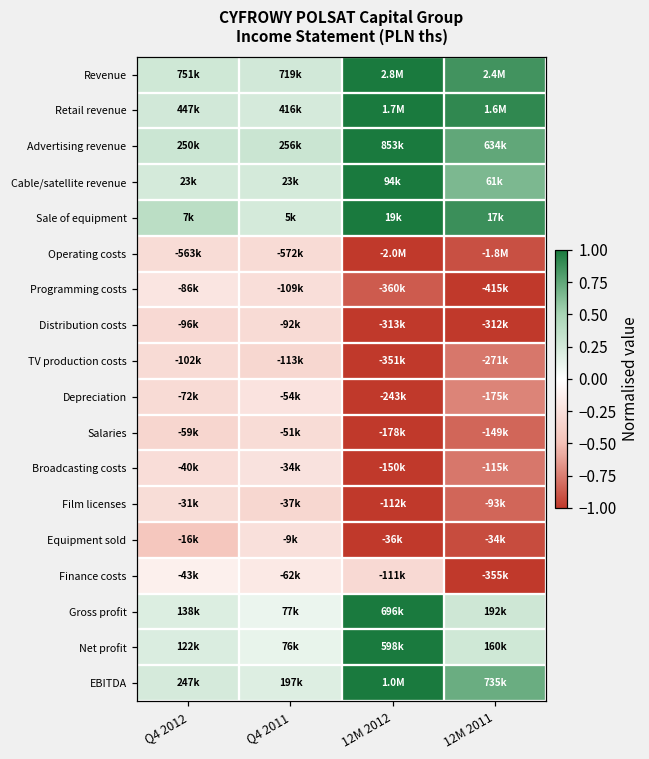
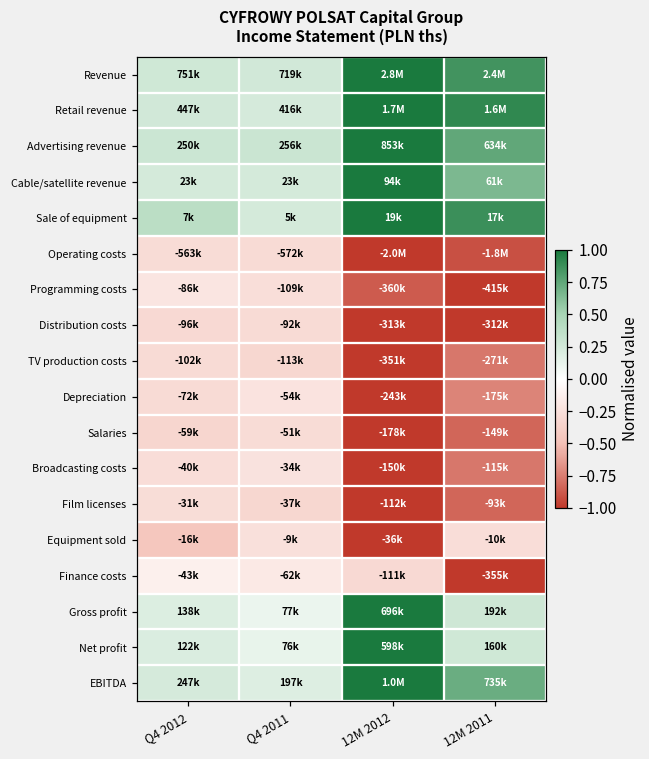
  {
    "Revenue": {
      "Q4 2012": "751k",
      "Q4 2011": "719k",
      "12M 2012": "2.8M",
      "12M 2011": "2.4M"
    },
    "Retail revenue": {
      "Q4 2012": "447k",
      "Q4 2011": "416k",
      "12M 2012": "1.7M",
      "12M 2011": "1.6M"
    },
    "Advertising revenue": {
      "Q4 2012": "250k",
      "Q4 2011": "256k",
      "12M 2012": "853k",
      "12M 2011": "634k"
    },
    "Cable/satellite revenue": {
      "Q4 2012": "23k",
      "Q4 2011": "23k",
      "12M 2012": "94k",
      "12M 2011": "61k"
    },
    "Sale of equipment": {
      "Q4 2012": "7k",
      "Q4 2011": "5k",
      "12M 2012": "19k",
      "12M 2011": "17k"
    },
    "Operating costs": {
      "Q4 2012": "-563k",
      "Q4 2011": "-572k",
      "12M 2012": "-2.0M",
      "12M 2011": "-1.8M"
    },
    "Programming costs": {
      "Q4 2012": "-86k",
      "Q4 2011": "-109k",
      "12M 2012": "-360k",
      "12M 2011": "-415k"
    },
    "Distribution costs": {
      "Q4 2012": "-96k",
      "Q4 2011": "-92k",
      "12M 2012": "-313k",
      "12M 2011": "-312k"
    },
    "TV production costs": {
      "Q4 2012": "-102k",
      "Q4 2011": "-113k",
      "12M 2012": "-351k",
      "12M 2011": "-271k"
    },
    "Depreciation": {
      "Q4 2012": "-72k",
      "Q4 2011": "-54k",
      "12M 2012": "-243k",
      "12M 2011": "-175k"
    },
    "Salaries": {
      "Q4 2012": "-59k",
      "Q4 2011": "-51k",
      "12M 2012": "-178k",
      "12M 2011": "-149k"
    },
    "Broadcasting costs": {
      "Q4 2012": "-40k",
      "Q4 2011": "-34k",
      "12M 2012": "-150k",
      "12M 2011": "-115k"
    },
    "Film licenses": {
      "Q4 2012": "-31k",
      "Q4 2011": "-37k",
      "12M 2012": "-112k",
      "12M 2011": "-93k"
    },
    "Equipment sold": {
      "Q4 2012": "-16k",
      "Q4 2011": "-9k",
      "12M 2012": "-36k",
-     "12M 2011": "-34k"
+     "12M 2011": "-10k"
    },
    "Finance costs": {
      "Q4 2012": "-43k",
      "Q4 2011": "-62k",
      "12M 2012": "-111k",
      "12M 2011": "-355k"
    },
    "Gross profit": {
      "Q4 2012": "138k",
      "Q4 2011": "77k",
      "12M 2012": "696k",
      "12M 2011": "192k"
    },
    "Net profit": {
      "Q4 2012": "122k",
      "Q4 2011": "76k",
      "12M 2012": "598k",
      "12M 2011": "160k"
    },
    "EBITDA": {
      "Q4 2012": "247k",
      "Q4 2011": "197k",
      "12M 2012": "1.0M",
      "12M 2011": "735k"
    }
  }
